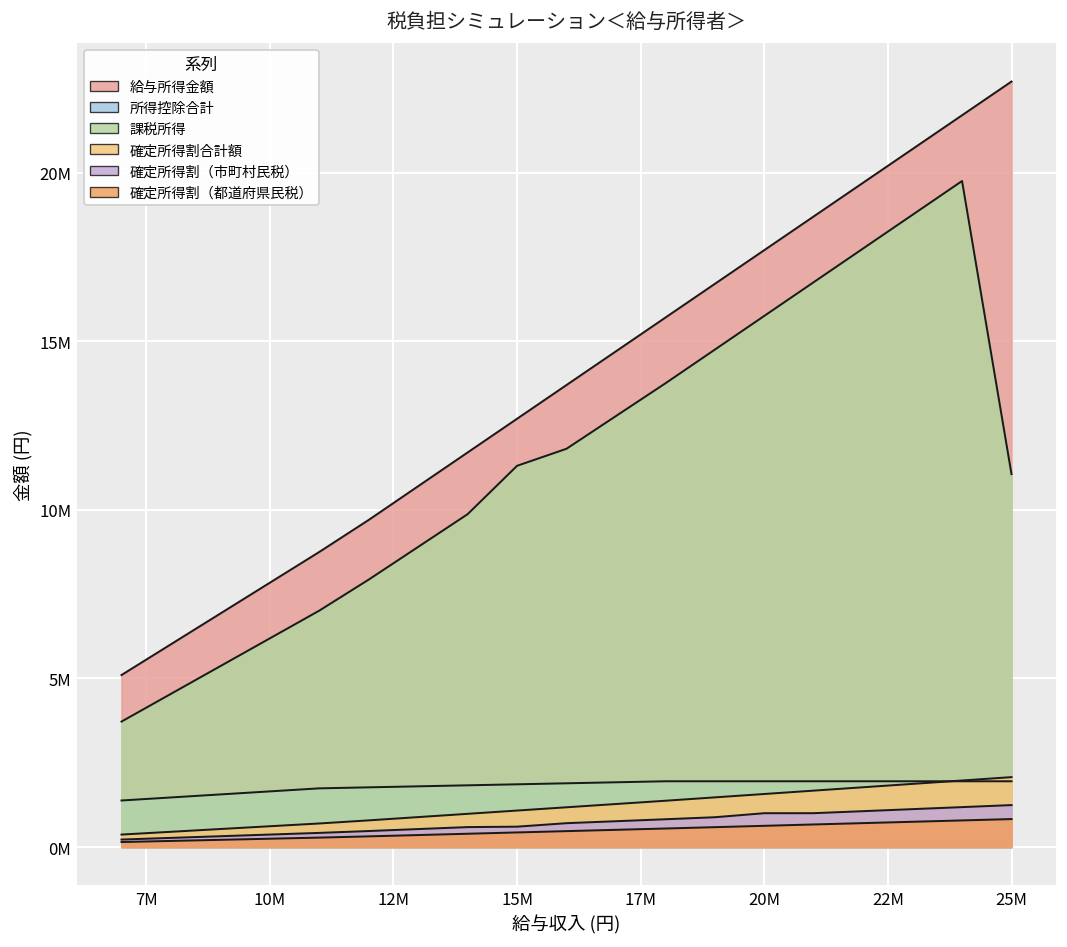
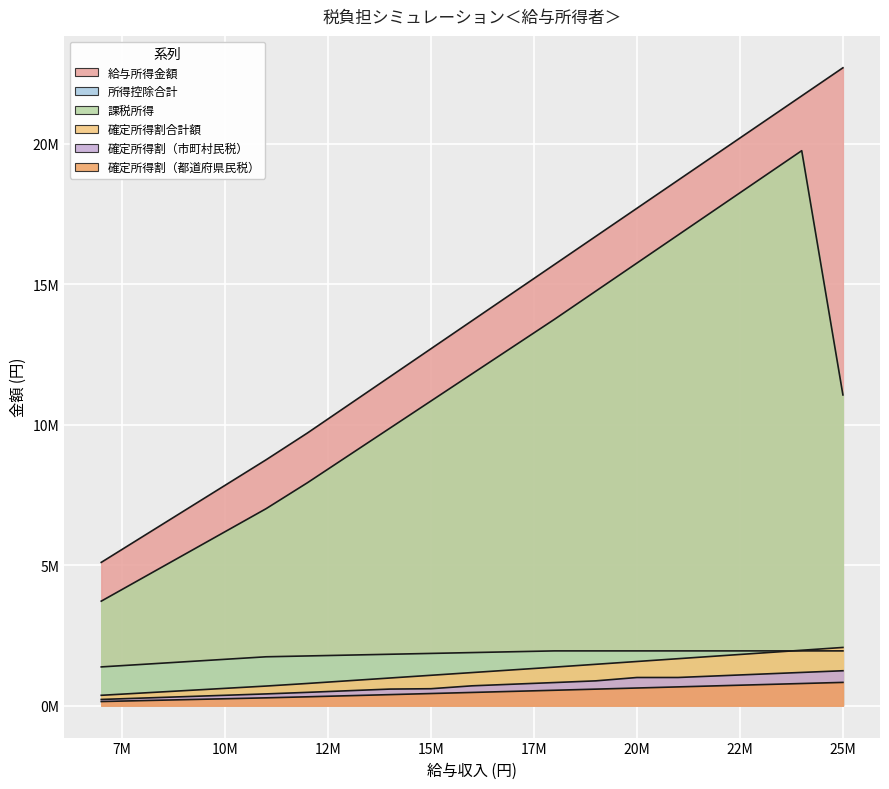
  {
    "課税所得": {
-     "15M": 11300000,
+     "15M": 10800000,
      "20M": 15800000,
      "25M": 11100000
    }
  }
